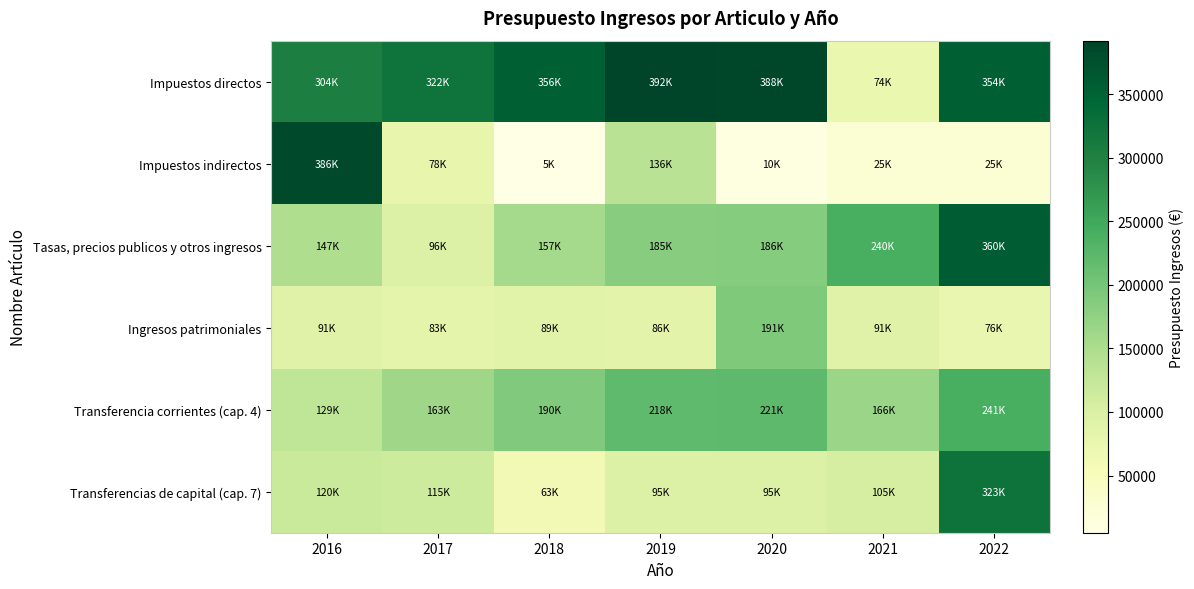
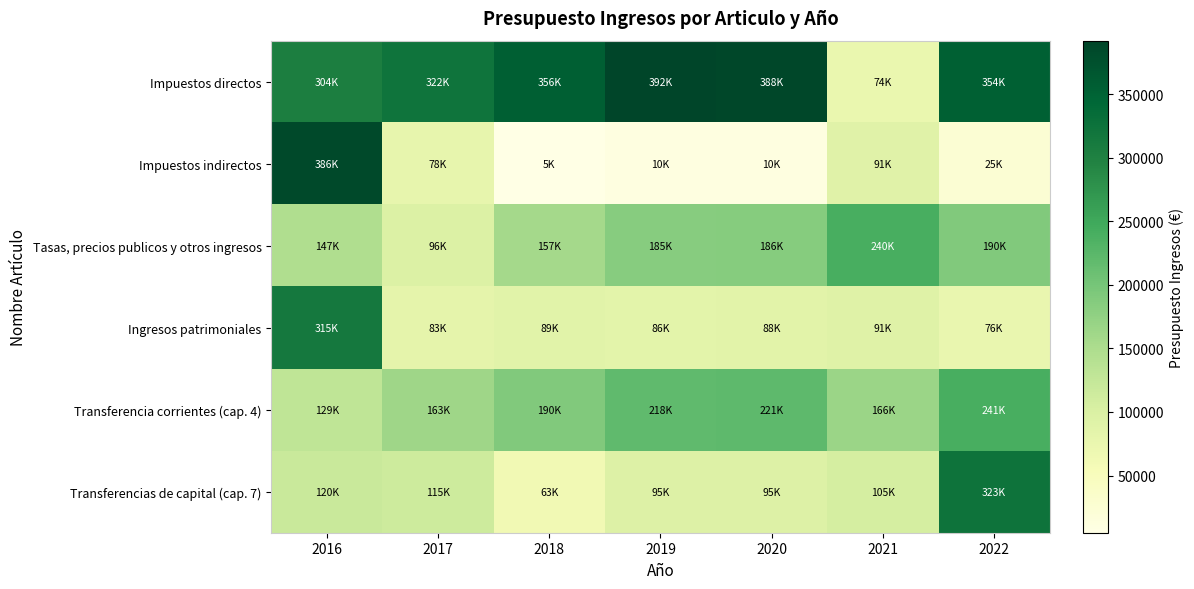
  {
    "Impuestos directos": {
      "2016": "304K",
      "2017": "322K",
      "2018": "356K",
      "2019": "392K",
      "2020": "388K",
      "2021": "74K",
      "2022": "354K"
    },
    "Impuestos indirectos": {
      "2016": "386K",
      "2017": "78K",
      "2018": "5K",
-     "2019": "136K",
+     "2019": "10K",
      "2020": "10K",
-     "2021": "25K",
+     "2021": "91K",
      "2022": "25K"
    },
    "Tasas, precios publicos y otros ingresos": {
      "2016": "147K",
      "2017": "96K",
      "2018": "157K",
      "2019": "185K",
      "2020": "186K",
      "2021": "240K",
-     "2022": "360K"
+     "2022": "190K"
    },
    "Ingresos patrimoniales": {
-     "2016": "91K",
+     "2016": "315K",
      "2017": "83K",
      "2018": "89K",
      "2019": "86K",
-     "2020": "191K",
+     "2020": "88K",
      "2021": "91K",
      "2022": "76K"
    },
    "Transferencia corrientes (cap. 4)": {
      "2016": "129K",
      "2017": "163K",
      "2018": "190K",
      "2019": "218K",
      "2020": "221K",
      "2021": "166K",
      "2022": "241K"
    },
    "Transferencias de capital (cap. 7)": {
      "2016": "120K",
      "2017": "115K",
      "2018": "63K",
      "2019": "95K",
      "2020": "95K",
      "2021": "105K",
      "2022": "323K"
    }
  }
